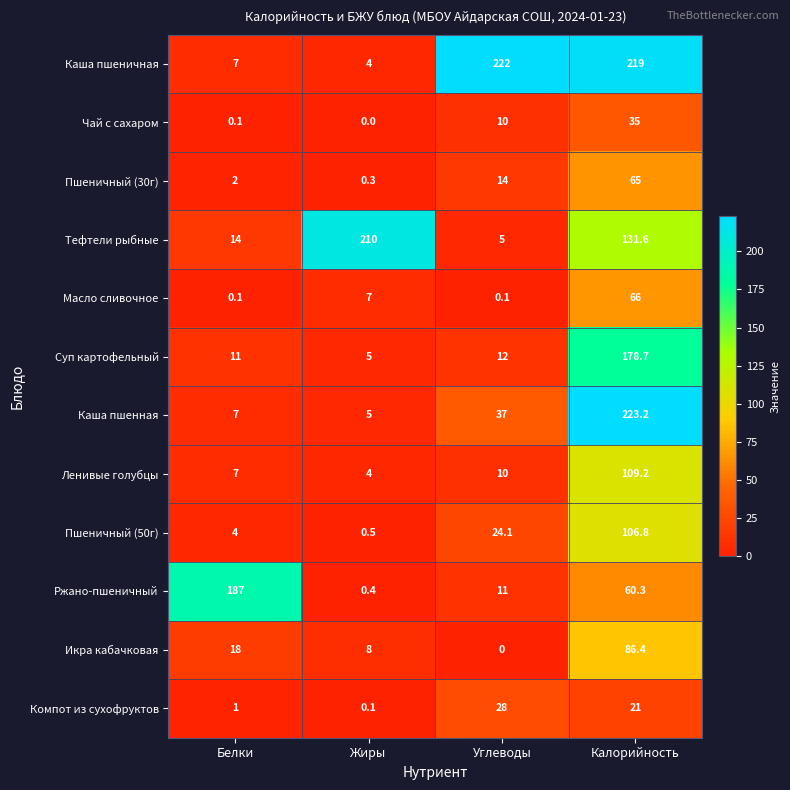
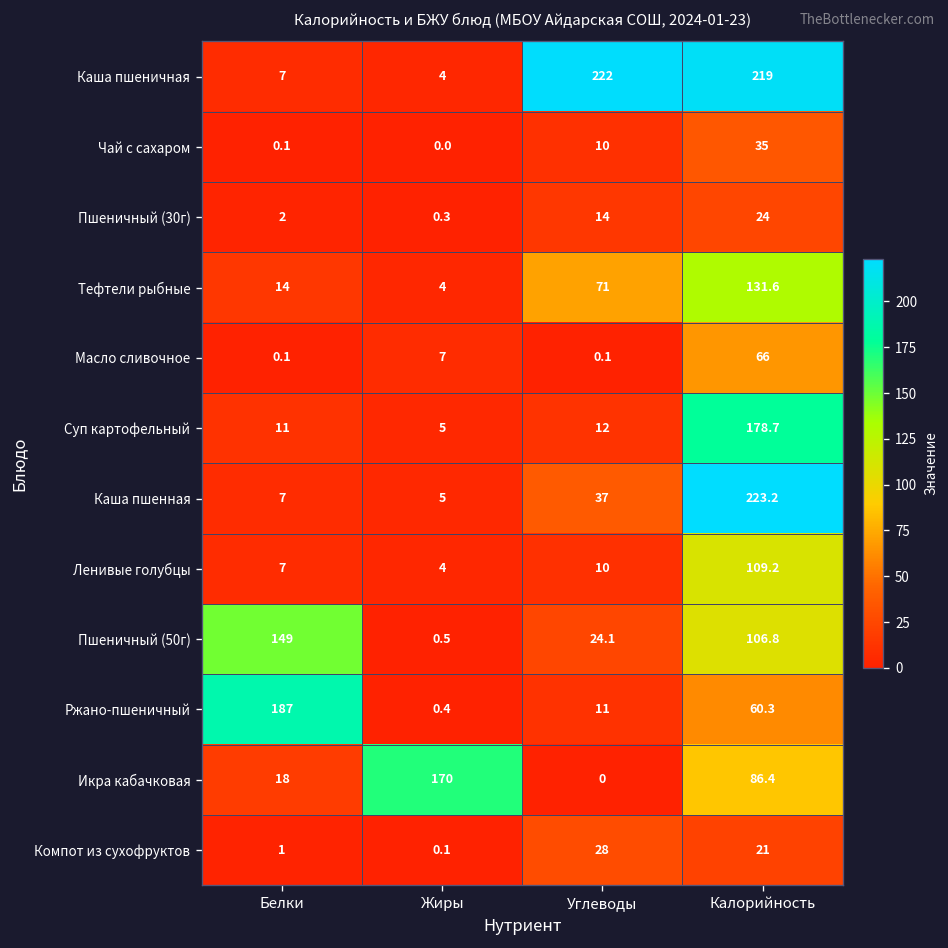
  {
    "Каша пшеничная": {
      "Белки": 7,
      "Жиры": 4,
      "Углеводы": 222,
      "Калорийность": 219
    },
    "Чай с сахаром": {
      "Белки": 0.1,
      "Жиры": 0.0,
      "Углеводы": 10,
      "Калорийность": 35
    },
    "Пшеничный (30г)": {
      "Белки": 2,
      "Жиры": 0.3,
      "Углеводы": 14,
-     "Калорийность": 65
+     "Калорийность": 24
    },
    "Тефтели рыбные": {
      "Белки": 14,
-     "Жиры": 210,
-     "Углеводы": 5,
+     "Жиры": 4,
+     "Углеводы": 71,
      "Калорийность": 131.6
    },
    "Масло сливочное": {
      "Белки": 0.1,
      "Жиры": 7,
      "Углеводы": 0.1,
      "Калорийность": 66
    },
    "Суп картофельный": {
      "Белки": 11,
      "Жиры": 5,
      "Углеводы": 12,
      "Калорийность": 178.7
    },
    "Каша пшенная": {
      "Белки": 7,
      "Жиры": 5,
      "Углеводы": 37,
      "Калорийность": 223.2
    },
    "Ленивые голубцы": {
      "Белки": 7,
      "Жиры": 4,
      "Углеводы": 10,
      "Калорийность": 109.2
    },
    "Пшеничный (50г)": {
-     "Белки": 4,
+     "Белки": 149,
      "Жиры": 0.5,
      "Углеводы": 24.1,
      "Калорийность": 106.8
    },
    "Ржано-пшеничный": {
      "Белки": 187,
      "Жиры": 0.4,
      "Углеводы": 11,
      "Калорийность": 60.3
    },
    "Икра кабачковая": {
      "Белки": 18,
-     "Жиры": 8,
+     "Жиры": 170,
      "Углеводы": 0,
      "Калорийность": 86.4
    },
    "Компот из сухофруктов": {
      "Белки": 1,
      "Жиры": 0.1,
      "Углеводы": 28,
      "Калорийность": 21
    }
  }
